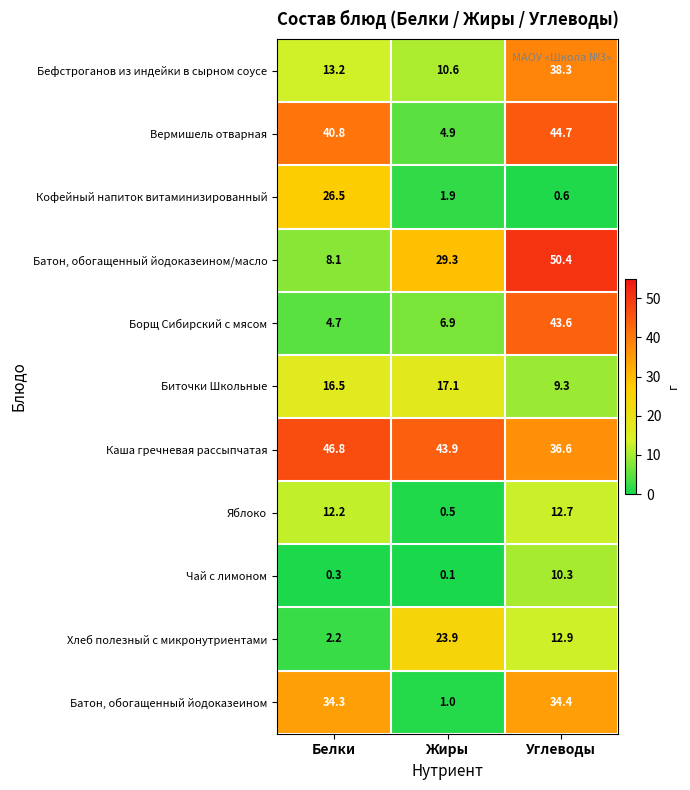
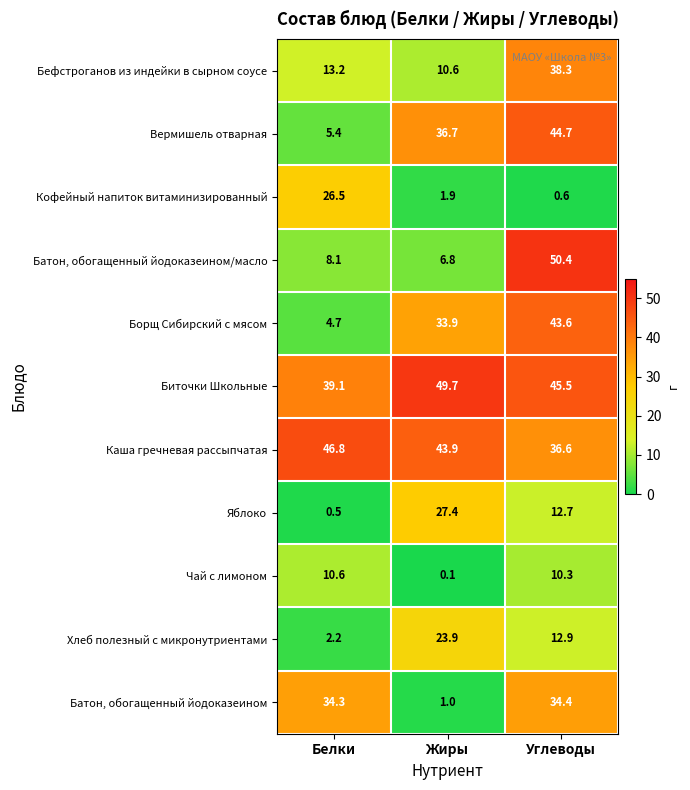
  {
    "Бефстроганов из индейки в сырном соусе": {
      "Белки": 13.2,
      "Жиры": 10.6
    },
    "Вермишель отварная": {
-     "Белки": 40.8,
-     "Жиры": 4.9,
+     "Белки": 5.4,
+     "Жиры": 36.7,
      "Углеводы": 44.7
    },
    "Кофейный напиток витаминизированный": {
      "Белки": 26.5,
      "Жиры": 1.9,
      "Углеводы": 0.6
    },
    "Батон, обогащенный йодоказеином/масло": {
      "Белки": 8.1,
-     "Жиры": 29.3,
+     "Жиры": 6.8,
      "Углеводы": 50.4
    },
    "Борщ Сибирский с мясом": {
      "Белки": 4.7,
-     "Жиры": 6.9,
+     "Жиры": 33.9,
      "Углеводы": 43.6
    },
    "Биточки Школьные": {
-     "Белки": 16.5,
-     "Жиры": 17.1,
-     "Углеводы": 9.3
+     "Белки": 39.1,
+     "Жиры": 49.7,
+     "Углеводы": 45.5
    },
    "Каша гречневая рассыпчатая": {
      "Белки": 46.8,
      "Жиры": 43.9,
      "Углеводы": 36.6
    },
    "Яблоко": {
-     "Белки": 12.2,
-     "Жиры": 0.5,
+     "Белки": 0.5,
+     "Жиры": 27.4,
      "Углеводы": 12.7
    },
    "Чай с лимоном": {
-     "Белки": 0.3,
+     "Белки": 10.6,
      "Жиры": 0.1,
      "Углеводы": 10.3
    },
    "Хлеб полезный с микронутриентами": {
      "Белки": 2.2,
      "Жиры": 23.9,
      "Углеводы": 12.9
    },
    "Батон, обогащенный йодоказеином": {
      "Белки": 34.3,
      "Жиры": 1.0,
      "Углеводы": 34.4
    }
  }
